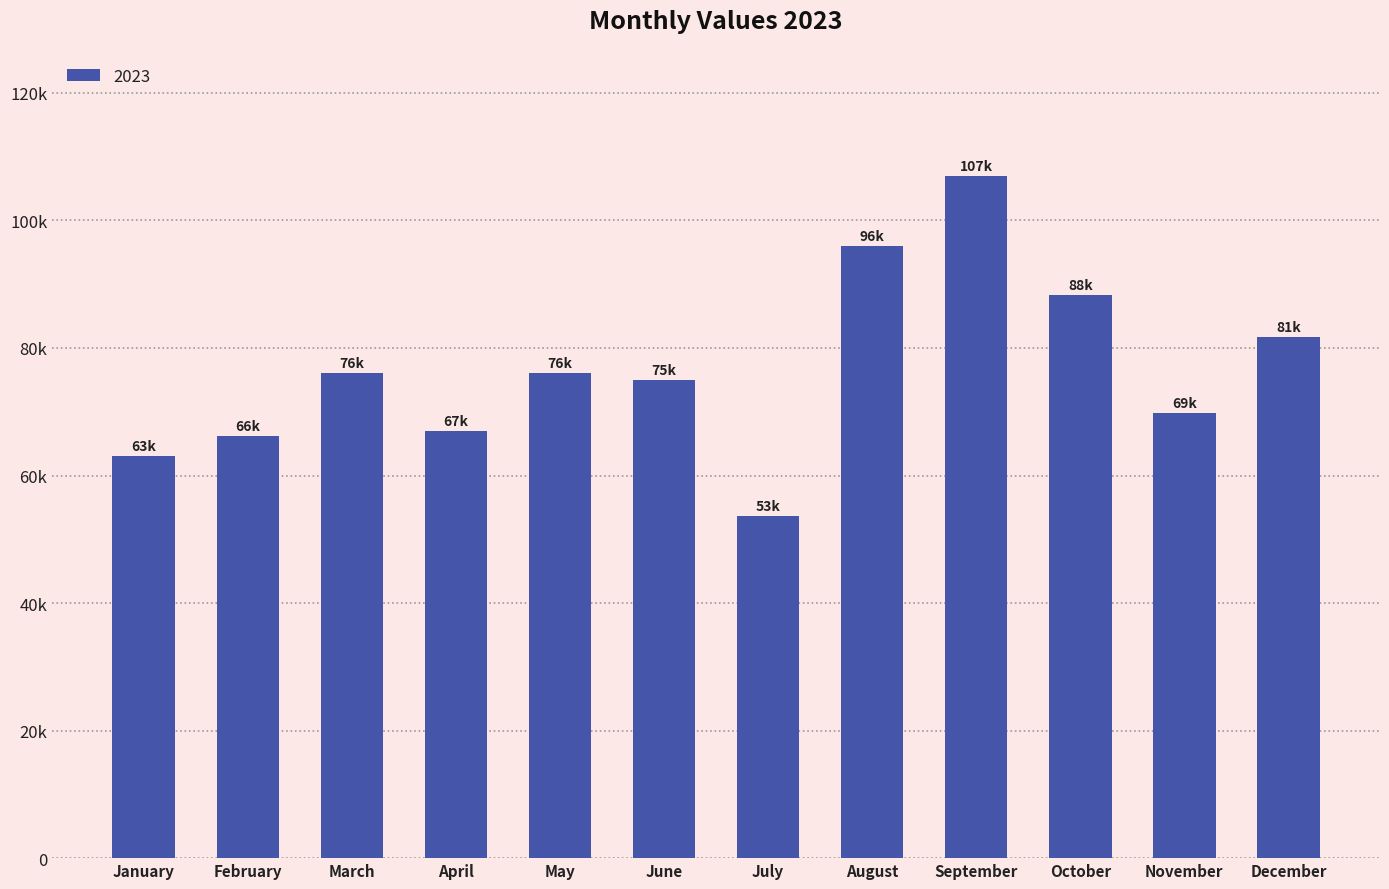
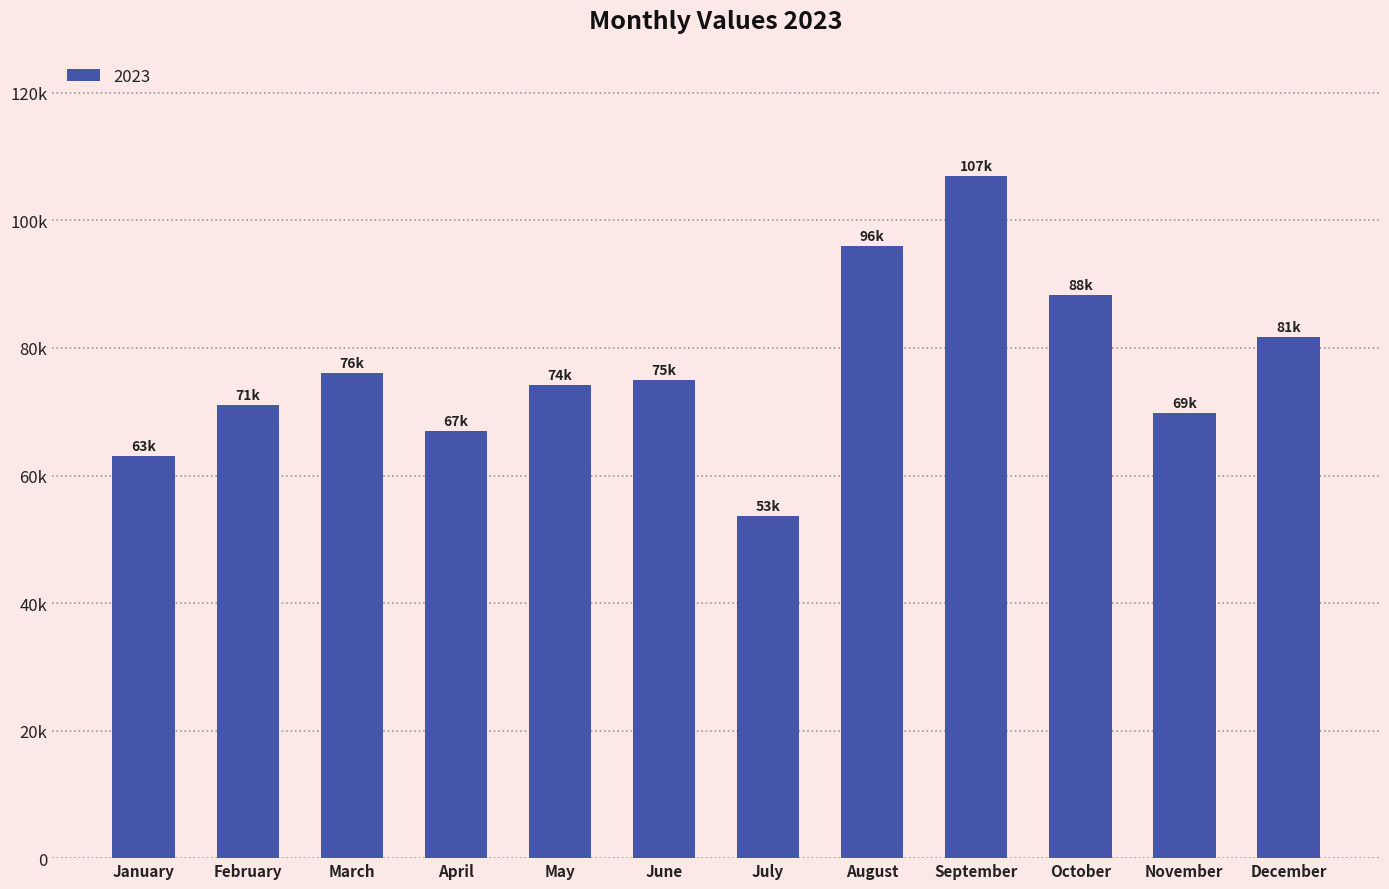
  {
    "January": "63k",
-   "February": "66k",
+   "February": "71k",
    "March": "76k",
    "April": "67k",
-   "May": "76k",
+   "May": "74k",
    "June": "75k",
    "August": "96k",
    "September": "107k",
    "October": "88k"
  }
